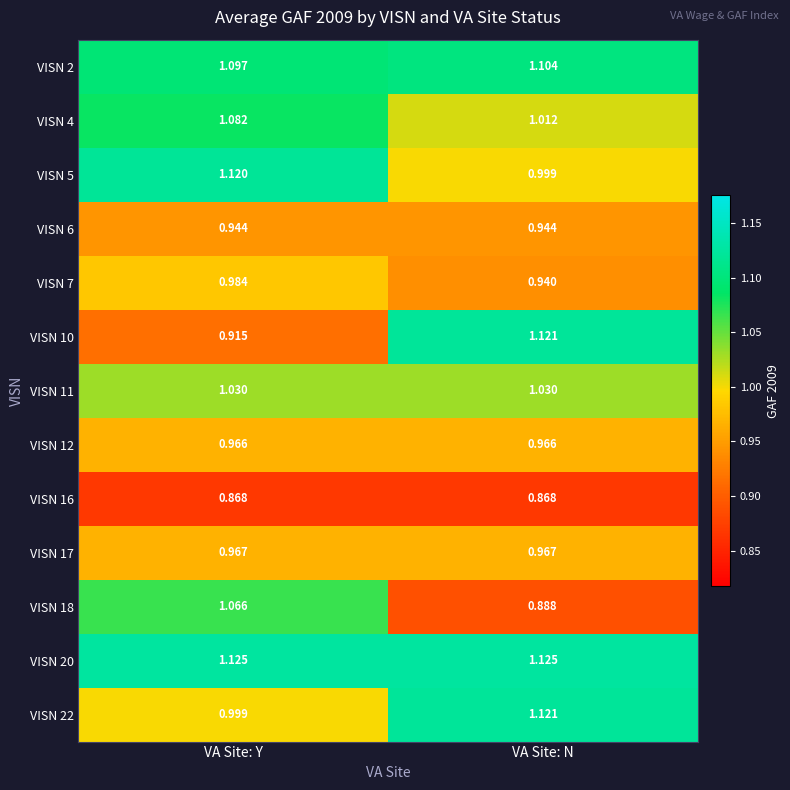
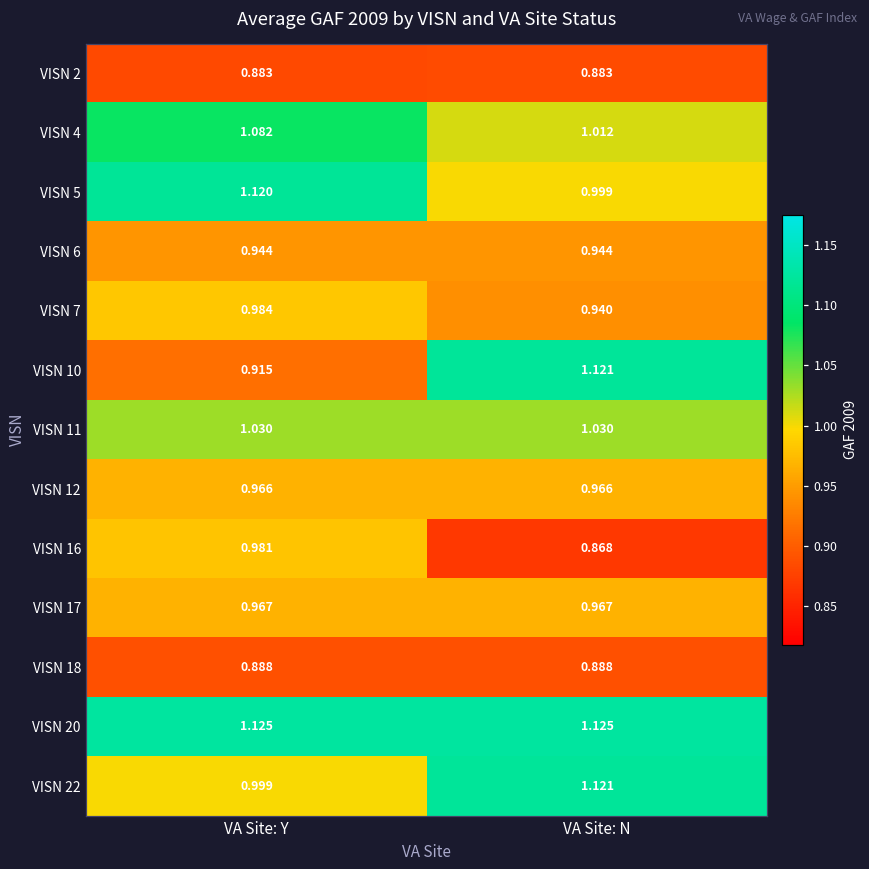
  {
    "VISN 2": {
-     "VA Site: Y": 1.097,
-     "VA Site: N": 1.104
+     "VA Site: Y": 0.883,
+     "VA Site: N": 0.883
    },
    "VISN 4": {
      "VA Site: Y": 1.082,
      "VA Site: N": 1.012
    },
    "VISN 5": {
      "VA Site: Y": 1.120,
      "VA Site: N": 0.999
    },
    "VISN 6": {
      "VA Site: Y": 0.944,
      "VA Site: N": 0.944
    },
    "VISN 7": {
      "VA Site: Y": 0.984,
      "VA Site: N": 0.940
    },
    "VISN 10": {
      "VA Site: Y": 0.915,
      "VA Site: N": 1.121
    },
    "VISN 11": {
      "VA Site: Y": 1.030,
      "VA Site: N": 1.030
    },
    "VISN 12": {
      "VA Site: Y": 0.966,
      "VA Site: N": 0.966
    },
    "VISN 16": {
-     "VA Site: Y": 0.868,
+     "VA Site: Y": 0.981,
      "VA Site: N": 0.868
    },
    "VISN 17": {
      "VA Site: Y": 0.967,
      "VA Site: N": 0.967
    },
    "VISN 18": {
-     "VA Site: Y": 1.066,
+     "VA Site: Y": 0.888,
      "VA Site: N": 0.888
    },
    "VISN 20": {
      "VA Site: Y": 1.125,
      "VA Site: N": 1.125
    },
    "VISN 22": {
      "VA Site: Y": 0.999,
      "VA Site: N": 1.121
    }
  }
